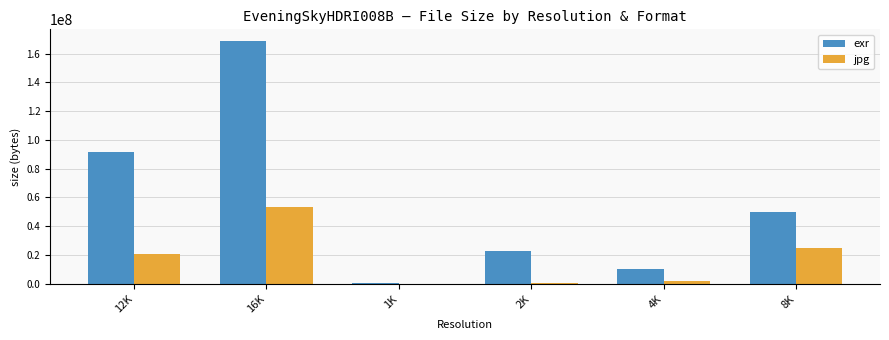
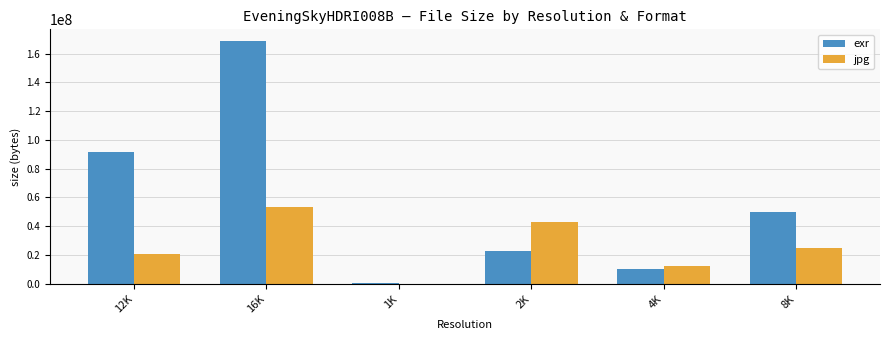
  {
    "exr": {
      "12K": 92000000,
      "16K": 168000000,
      "2K": 23000000,
      "4K": 10000000,
      "8K": 50000000
    },
    "jpg": {
      "12K": 21000000,
      "16K": 54000000,
-     "2K": 0,
-     "4K": 2000000,
+     "2K": 43000000,
+     "4K": 13000000,
      "8K": 25000000
    }
  }
